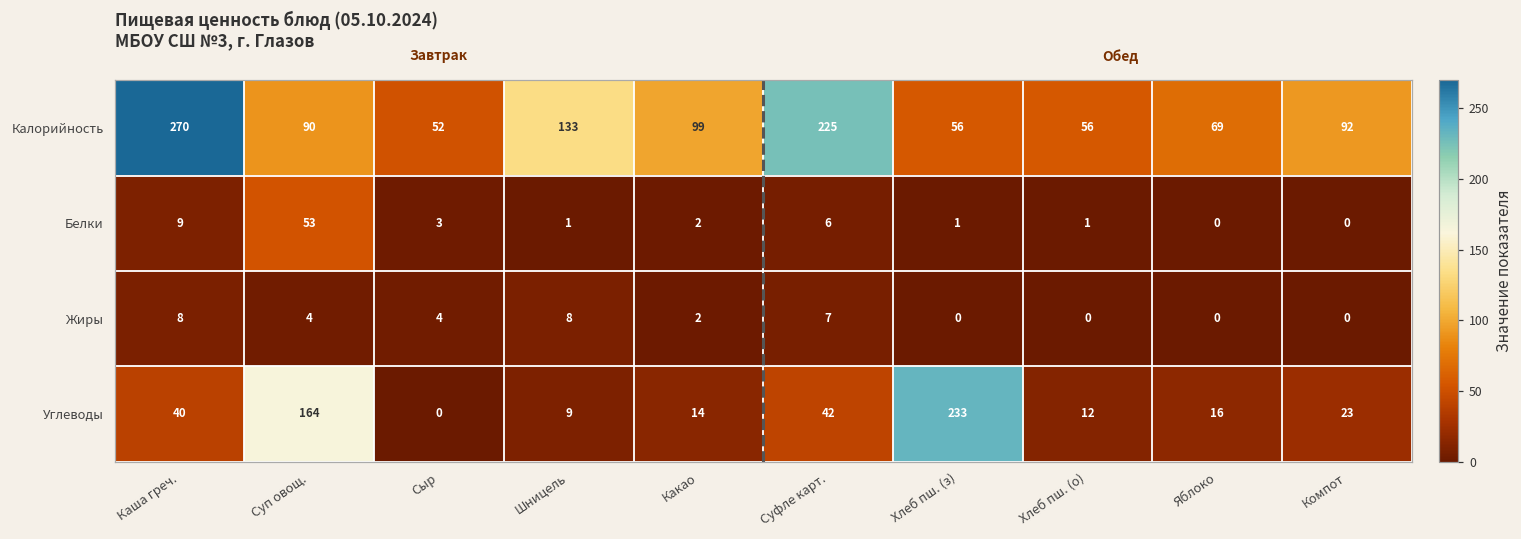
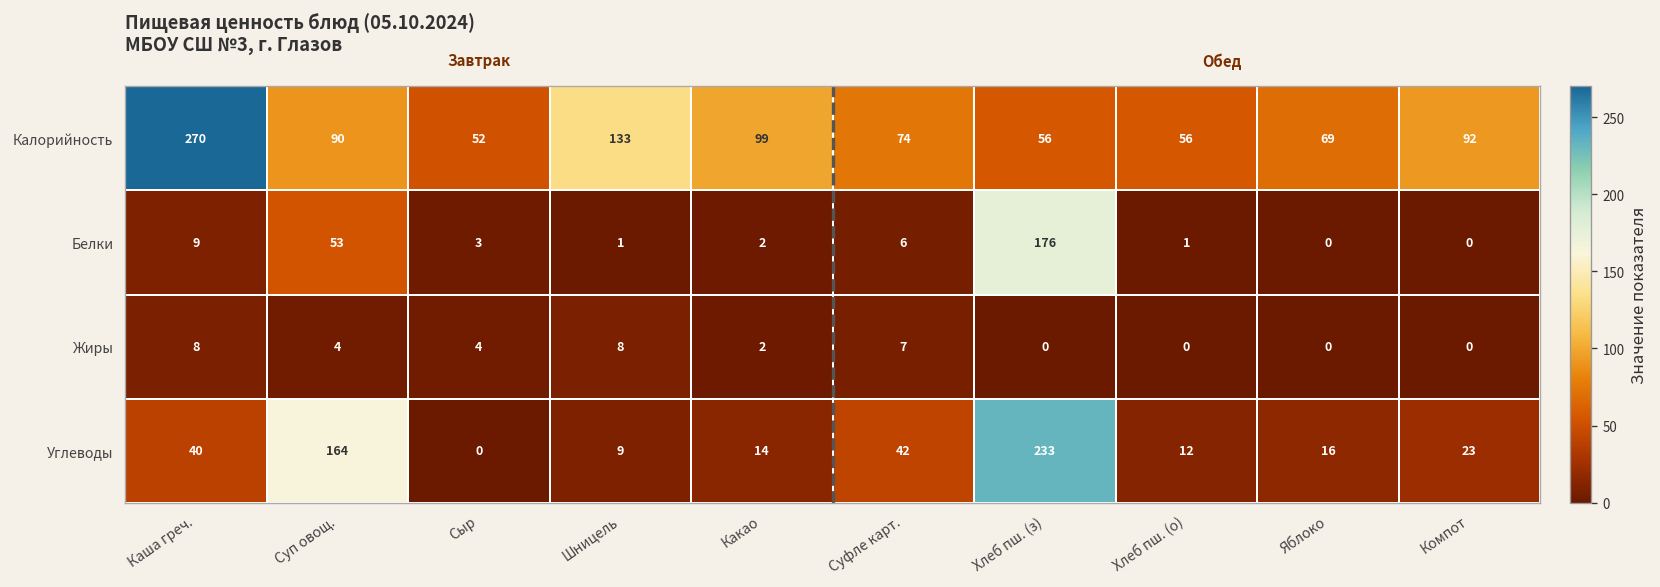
  {
    "Калорийность": {
      "Каша греч.": 270,
      "Суп овощ.": 90,
      "Сыр": 52,
      "Шницель": 133,
      "Какао": 99,
-     "Суфле карт.": 225,
+     "Суфле карт.": 74,
      "Хлеб пш. (з)": 56,
      "Хлеб пш. (о)": 56,
      "Яблоко": 69,
      "Компот": 92
    },
    "Белки": {
      "Каша греч.": 9,
      "Суп овощ.": 53,
      "Сыр": 3,
      "Шницель": 1,
      "Какао": 2,
      "Суфле карт.": 6,
-     "Хлеб пш. (з)": 1,
+     "Хлеб пш. (з)": 176,
      "Хлеб пш. (о)": 1,
      "Яблоко": 0,
      "Компот": 0
    },
    "Жиры": {
      "Каша греч.": 8,
      "Суп овощ.": 4,
      "Сыр": 4,
      "Шницель": 8,
      "Какао": 2,
      "Суфле карт.": 7,
      "Хлеб пш. (з)": 0,
      "Хлеб пш. (о)": 0,
      "Яблоко": 0,
      "Компот": 0
    },
    "Углеводы": {
      "Каша греч.": 40,
      "Суп овощ.": 164,
      "Сыр": 0,
      "Шницель": 9,
      "Какао": 14,
      "Суфле карт.": 42,
      "Хлеб пш. (з)": 233,
      "Хлеб пш. (о)": 12,
      "Яблоко": 16,
      "Компот": 23
    }
  }
